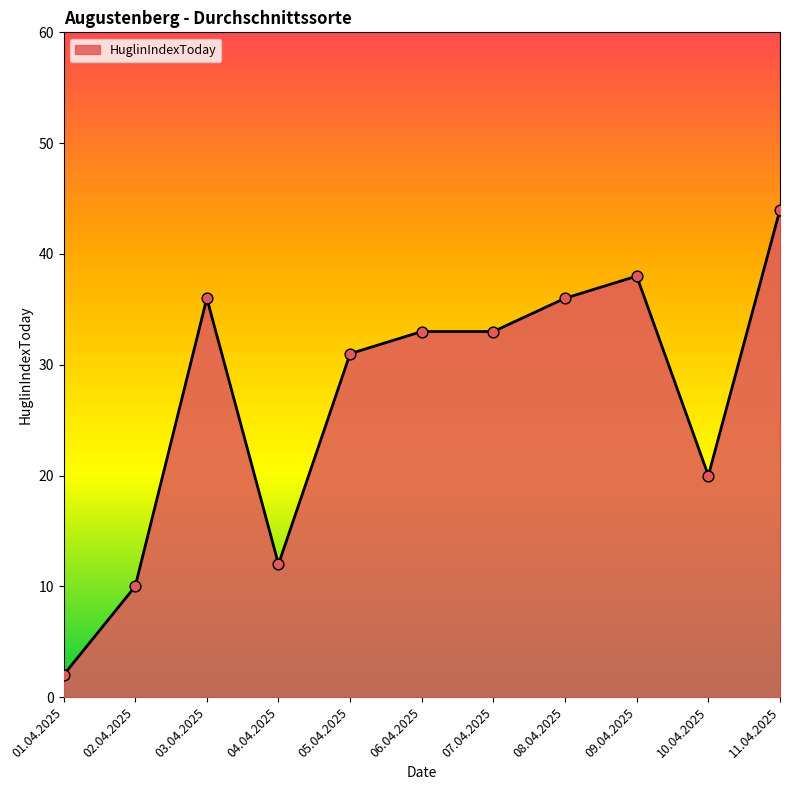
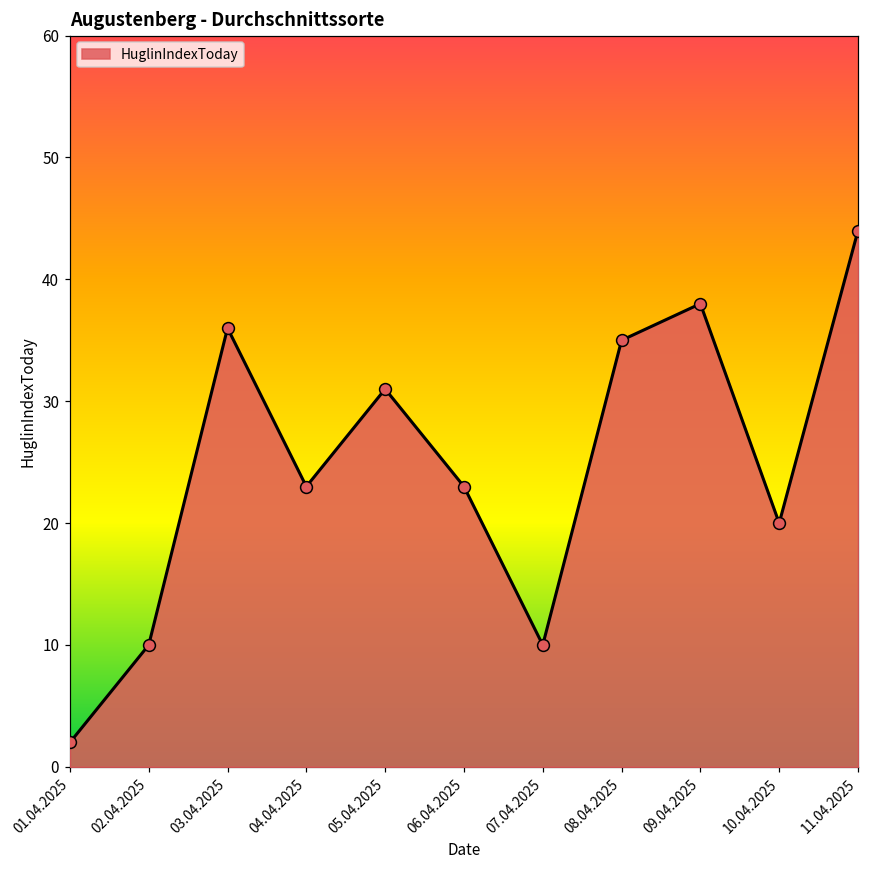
  {
    "01.04.2025": 2,
    "02.04.2025": 10,
    "03.04.2025": 36,
-   "04.04.2025": 12,
+   "04.04.2025": 23,
    "05.04.2025": 31,
-   "06.04.2025": 33,
-   "07.04.2025": 33,
-   "08.04.2025": 36,
+   "06.04.2025": 23,
+   "07.04.2025": 10,
+   "08.04.2025": 35,
    "09.04.2025": 38,
    "10.04.2025": 20,
    "11.04.2025": 44
  }
